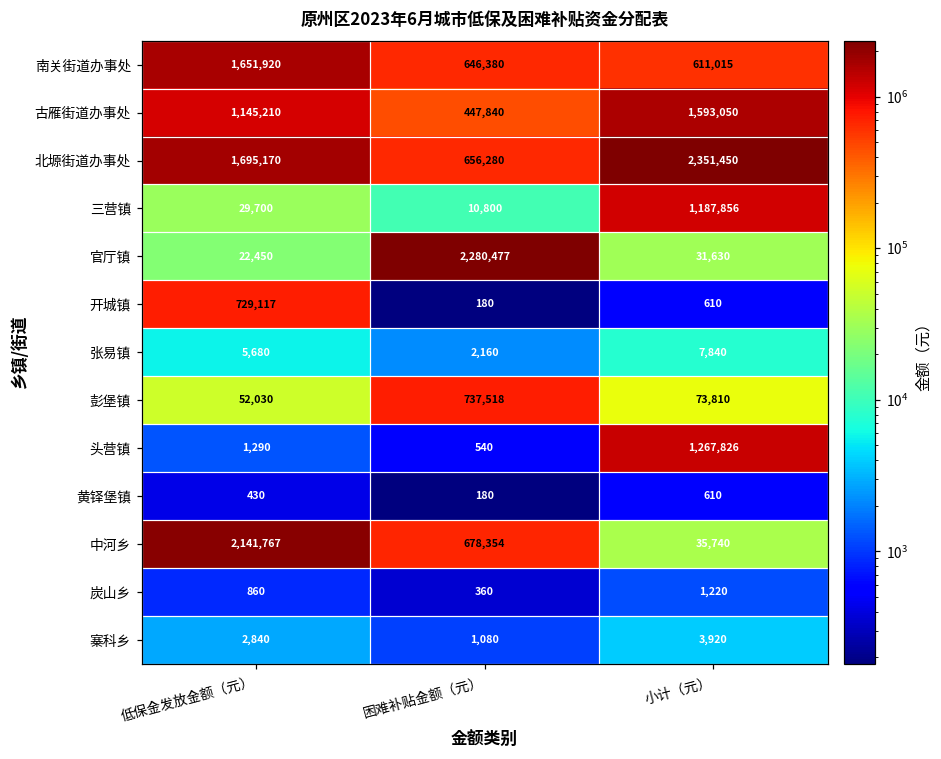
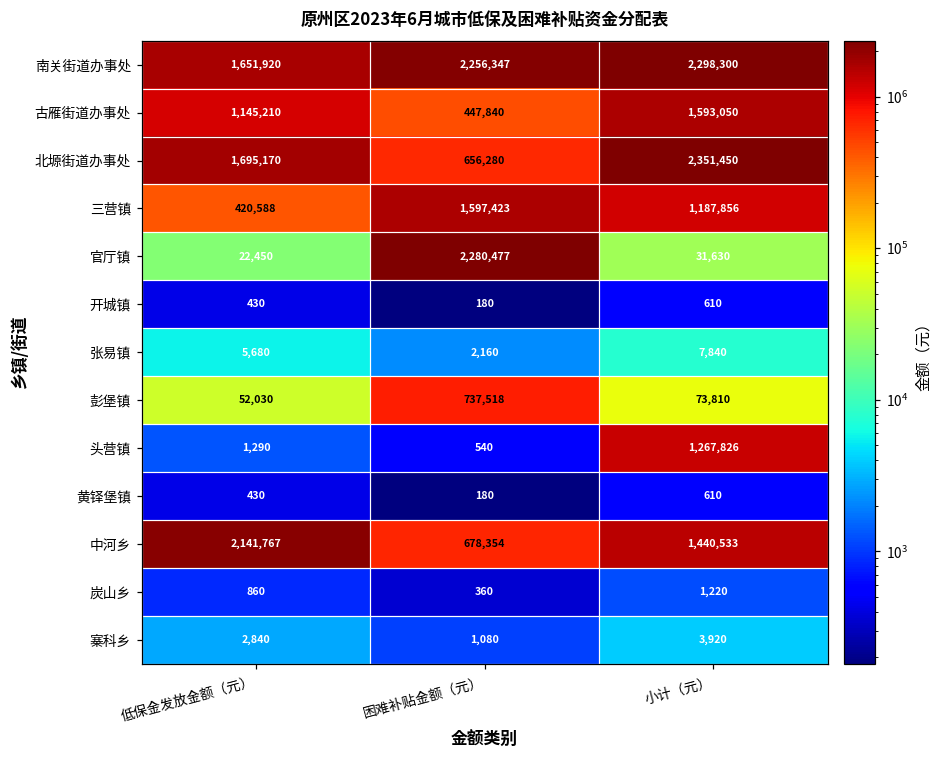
  {
    "南关街道办事处": {
      "低保金发放金额（元）": "1,651,920",
-     "困难补贴金额（元）": "646,380",
-     "小计（元）": "611,015"
+     "困难补贴金额（元）": "2,256,347",
+     "小计（元）": "2,298,300"
    },
    "古雁街道办事处": {
      "低保金发放金额（元）": "1,145,210",
      "困难补贴金额（元）": "447,840",
      "小计（元）": "1,593,050"
    },
    "北塬街道办事处": {
      "低保金发放金额（元）": "1,695,170",
      "困难补贴金额（元）": "656,280",
      "小计（元）": "2,351,450"
    },
    "三营镇": {
-     "低保金发放金额（元）": "29,700",
-     "困难补贴金额（元）": "10,800",
+     "低保金发放金额（元）": "420,588",
+     "困难补贴金额（元）": "1,597,423",
      "小计（元）": "1,187,856"
    },
    "官厅镇": {
      "低保金发放金额（元）": "22,450",
      "困难补贴金额（元）": "2,280,477",
      "小计（元）": "31,630"
    },
    "开城镇": {
-     "低保金发放金额（元）": "729,117",
+     "低保金发放金额（元）": "430",
      "困难补贴金额（元）": "180",
      "小计（元）": "610"
    },
    "张易镇": {
      "低保金发放金额（元）": "5,680",
      "困难补贴金额（元）": "2,160",
      "小计（元）": "7,840"
    },
    "彭堡镇": {
      "低保金发放金额（元）": "52,030",
      "困难补贴金额（元）": "737,518",
      "小计（元）": "73,810"
    },
    "头营镇": {
      "低保金发放金额（元）": "1,290",
      "困难补贴金额（元）": "540",
      "小计（元）": "1,267,826"
    },
    "黄铎堡镇": {
      "低保金发放金额（元）": "430",
      "困难补贴金额（元）": "180",
      "小计（元）": "610"
    },
    "中河乡": {
      "低保金发放金额（元）": "2,141,767",
      "困难补贴金额（元）": "678,354",
-     "小计（元）": "35,740"
+     "小计（元）": "1,440,533"
    },
    "炭山乡": {
      "低保金发放金额（元）": "860",
      "困难补贴金额（元）": "360",
      "小计（元）": "1,220"
    },
    "寨科乡": {
      "低保金发放金额（元）": "2,840",
      "困难补贴金额（元）": "1,080",
      "小计（元）": "3,920"
    }
  }
